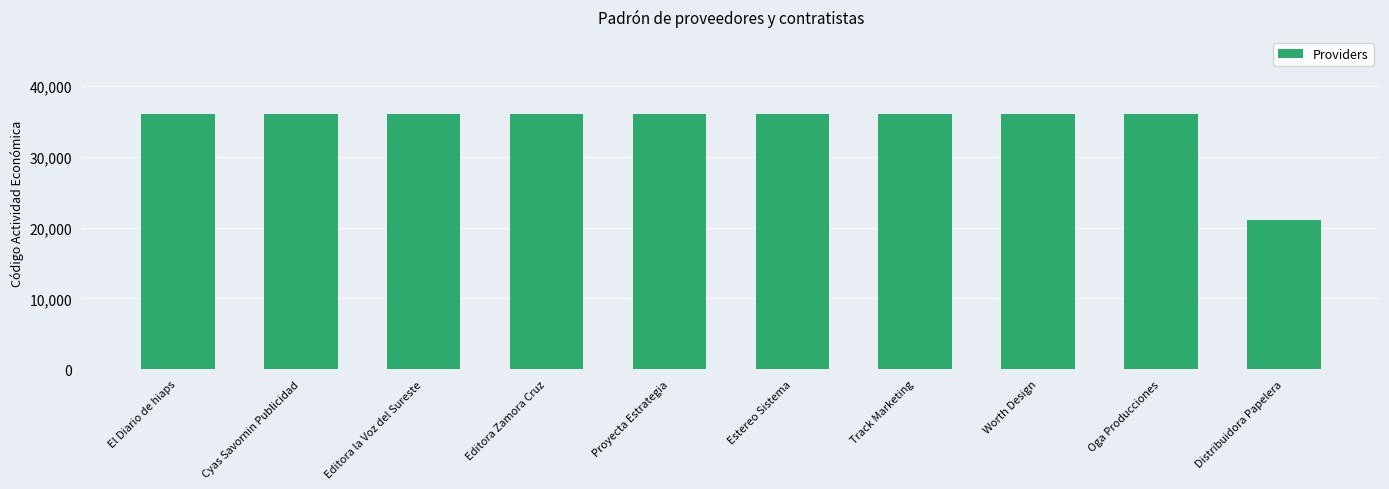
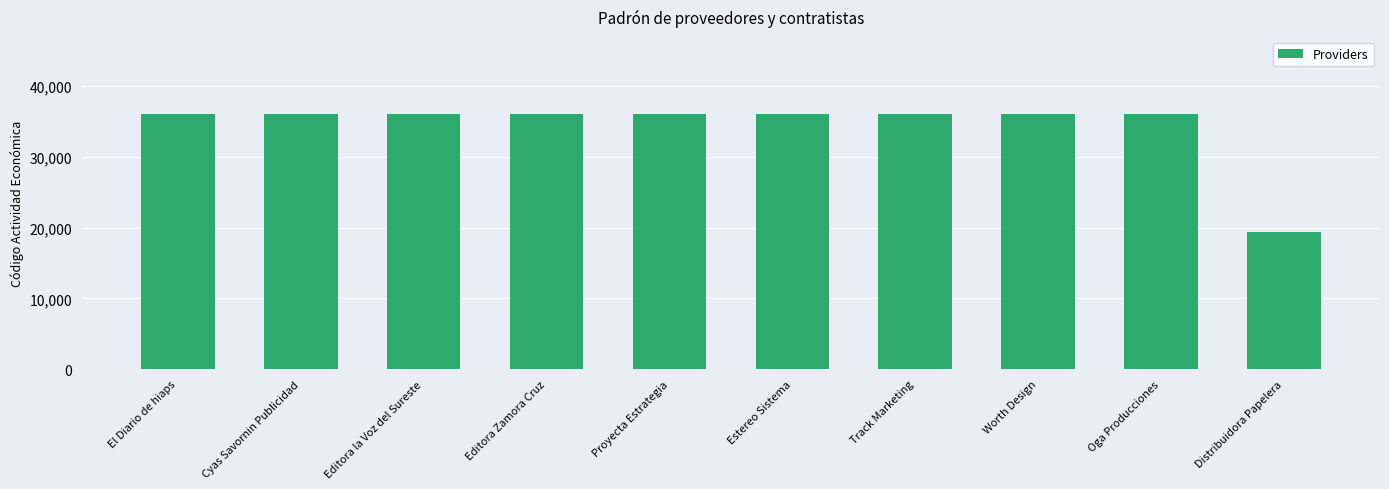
  {
    "El Diario de hiaps": "36,000",
    "Cyas Savornin Publicidad": "36,000",
    "Editora la Voz del Sureste": "36,000",
    "Editora Zamora Cruz": "36,000",
    "Proyecta Estrategia": "36,000",
    "Estereo Sistema": "36,000",
    "Track Marketing": "36,000",
    "Worth Design": "36,000",
    "Oga Producciones": "36,000",
-   "Distribuidora Papelera": "21,000"
+   "Distribuidora Papelera": "19,000"
  }
